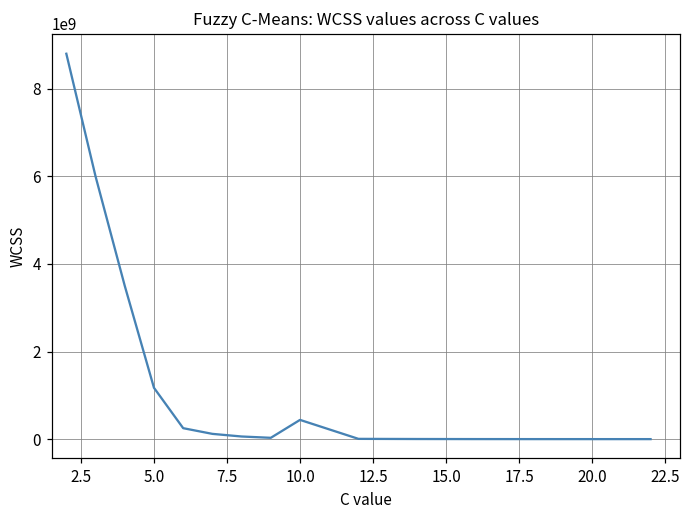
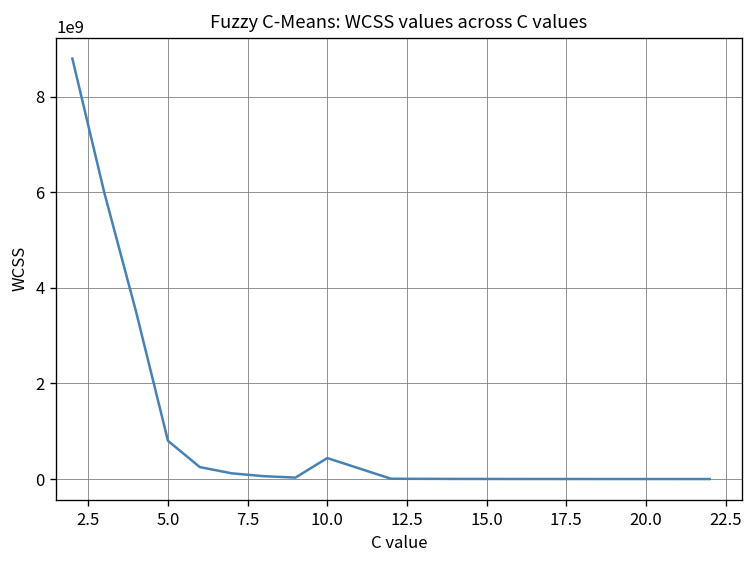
  {
-   "5.0": 1200000000,
+   "5.0": 800000000,
    "10.0": 400000000,
    "20.0": 0
  }
